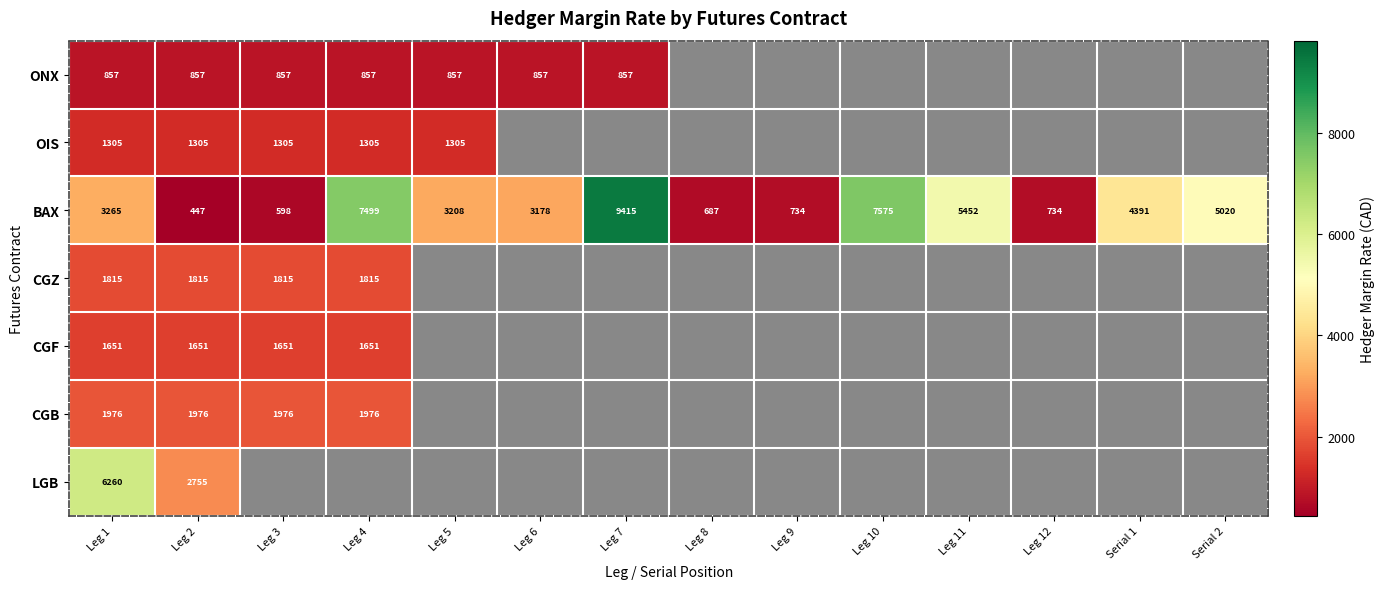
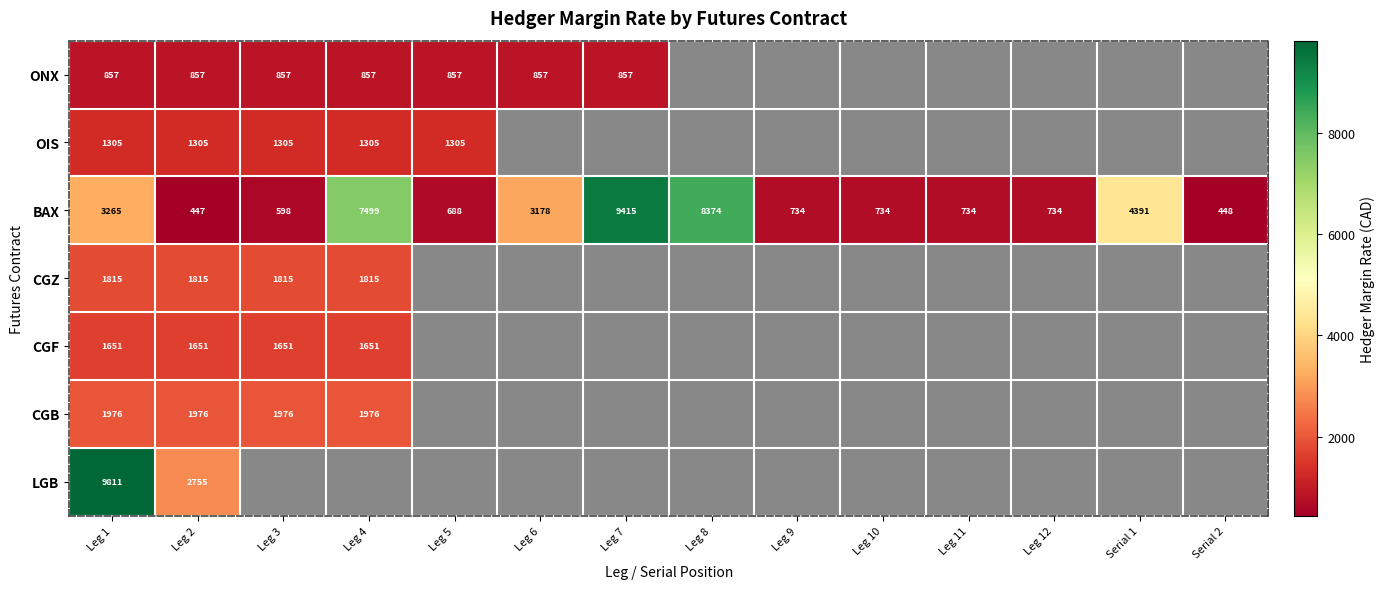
  {
    "ONX": {
      "Leg 1": 857,
      "Leg 2": 857,
      "Leg 3": 857,
      "Leg 4": 857,
      "Leg 5": 857,
      "Leg 6": 857,
      "Leg 7": 857
    },
    "OIS": {
      "Leg 1": 1305,
      "Leg 2": 1305,
      "Leg 3": 1305,
      "Leg 4": 1305,
      "Leg 5": 1305
    },
    "BAX": {
      "Leg 1": 3265,
      "Leg 2": 447,
      "Leg 3": 598,
      "Leg 4": 7499,
-     "Leg 5": 3208,
+     "Leg 5": 688,
      "Leg 6": 3178,
      "Leg 7": 9415,
-     "Leg 8": 687,
+     "Leg 8": 8374,
      "Leg 9": 734,
-     "Leg 10": 7575,
-     "Leg 11": 5452,
+     "Leg 10": 734,
+     "Leg 11": 734,
      "Leg 12": 734,
      "Serial 1": 4391,
-     "Serial 2": 5020
+     "Serial 2": 448
    },
    "CGZ": {
      "Leg 1": 1815,
      "Leg 2": 1815,
      "Leg 3": 1815,
      "Leg 4": 1815
    },
    "CGF": {
      "Leg 1": 1651,
      "Leg 2": 1651,
      "Leg 3": 1651,
      "Leg 4": 1651
    },
    "CGB": {
      "Leg 1": 1976,
      "Leg 2": 1976,
      "Leg 3": 1976,
      "Leg 4": 1976
    },
    "LGB": {
-     "Leg 1": 6260,
+     "Leg 1": 9811,
      "Leg 2": 2755
    }
  }
